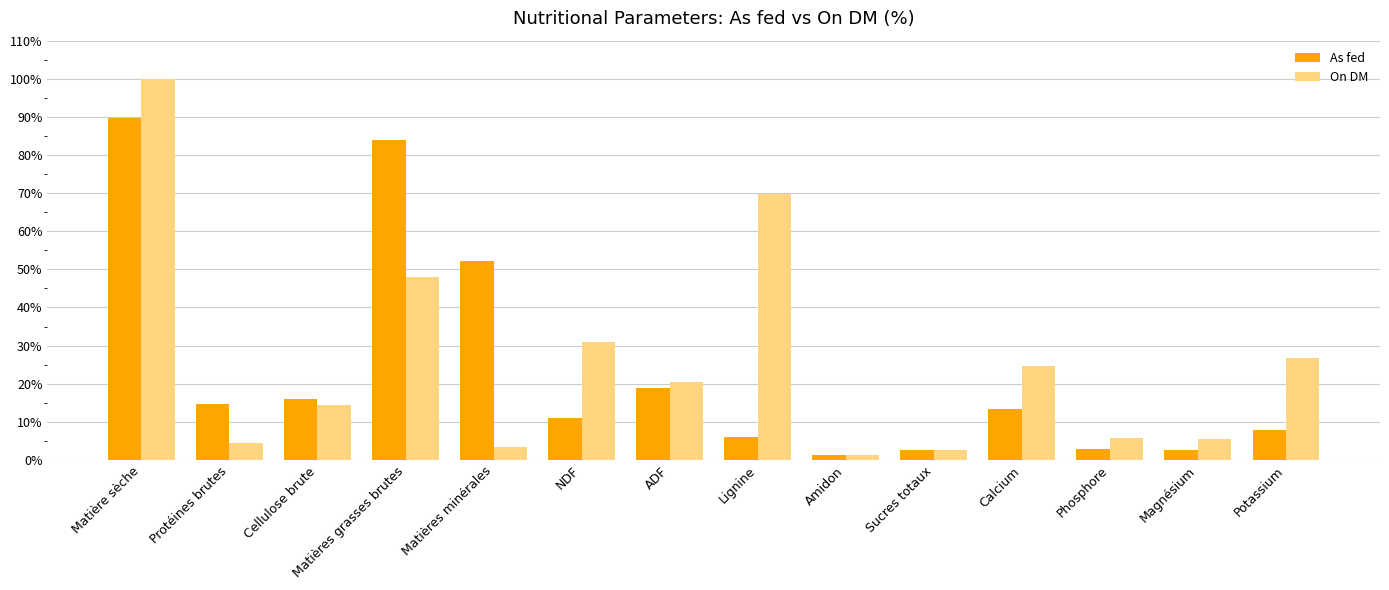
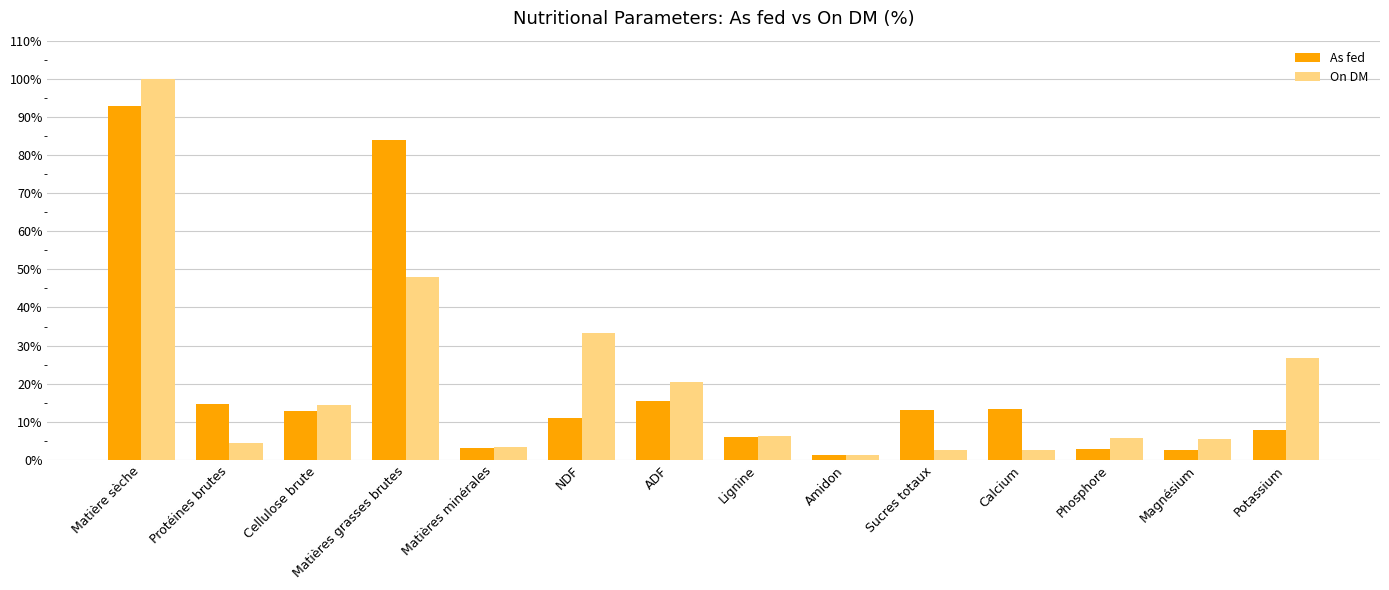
  {
    "As fed": {
-     "Matière sèche": "90%",
+     "Matière sèche": "93%",
      "Protéines brutes": "15%",
-     "Cellulose brute": "16%",
+     "Cellulose brute": "13%",
      "Matières grasses brutes": "84%",
-     "Matières minérales": "52%",
+     "Matières minérales": "3%",
      "NDF": "11%",
-     "ADF": "19%",
+     "ADF": "16%",
      "Lignine": "6%",
      "Amidon": "1%",
-     "Sucres totaux": "3%",
+     "Sucres totaux": "13%",
      "Calcium": "13%",
      "Phosphore": "3%",
      "Magnésium": "3%",
      "Potassium": "8%"
    },
    "On DM": {
      "Matière sèche": "100%",
      "Protéines brutes": "5%",
      "Cellulose brute": "14%",
      "Matières grasses brutes": "48%",
      "Matières minérales": "3%",
-     "NDF": "31%",
+     "NDF": "33%",
      "ADF": "21%",
-     "Lignine": "70%",
+     "Lignine": "6%",
      "Amidon": "1%",
      "Sucres totaux": "3%",
-     "Calcium": "25%",
+     "Calcium": "3%",
      "Phosphore": "6%",
      "Magnésium": "6%",
      "Potassium": "27%"
    }
  }
